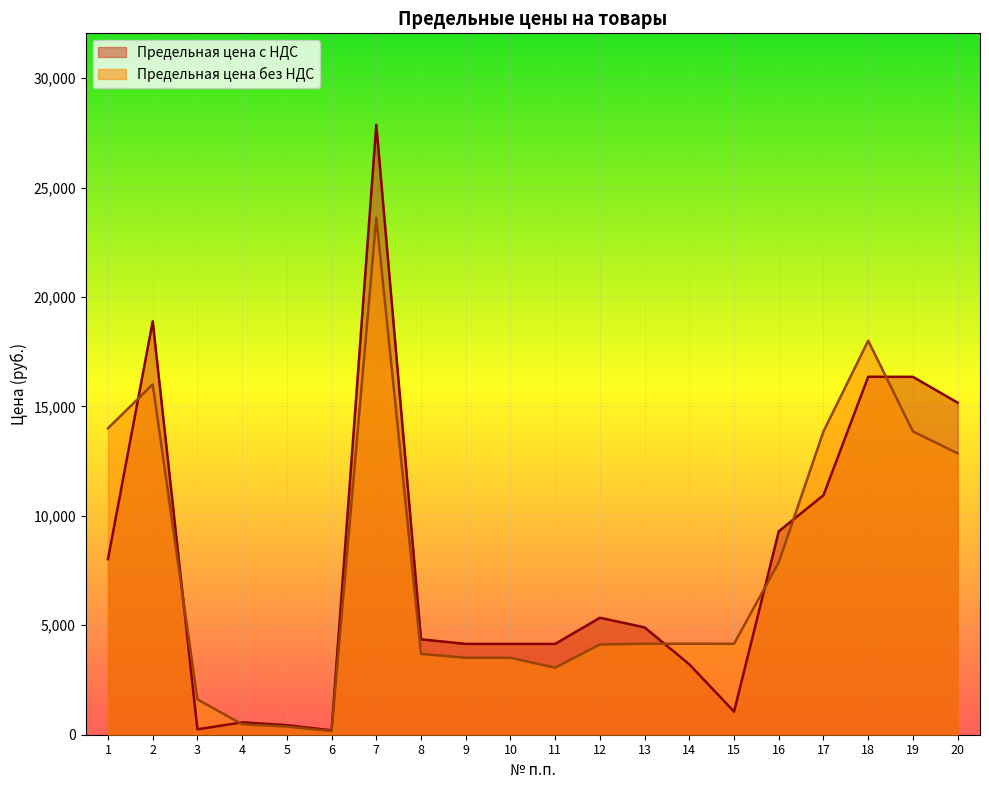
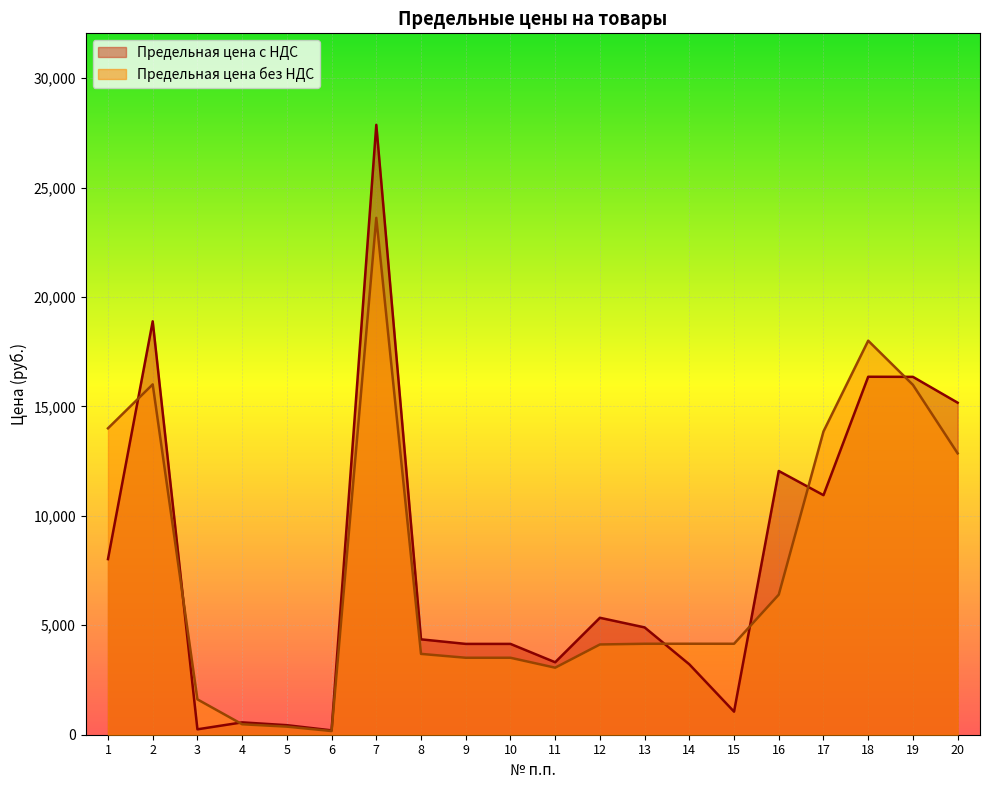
  {
    "Предельная цена с НДС": {
      "1": "8,000",
      "2": "18,900",
      "3": "200",
      "7": "27,900",
      "8": "4,400",
      "9": "4,100",
      "10": "4,100",
-     "11": "4,100",
+     "11": "3,300",
      "12": "5,300",
      "13": "4,900",
      "14": "3,200",
      "15": "1,100",
-     "16": "9,300",
+     "16": "12,000",
      "17": "10,900",
      "18": "16,400",
      "19": "16,400",
      "20": "15,200"
    },
    "Предельная цена без НДС": {
      "1": "14,000",
      "2": "16,000",
      "3": "1,600",
      "7": "23,600",
      "8": "3,700",
      "9": "3,500",
      "10": "3,500",
      "11": "3,100",
      "12": "4,100",
      "13": "4,200",
      "14": "4,200",
      "15": "4,200",
-     "16": "7,900",
+     "16": "6,400",
      "17": "13,900",
      "18": "18,000",
-     "19": "13,900",
+     "19": "16,000",
      "20": "12,900"
    }
  }
